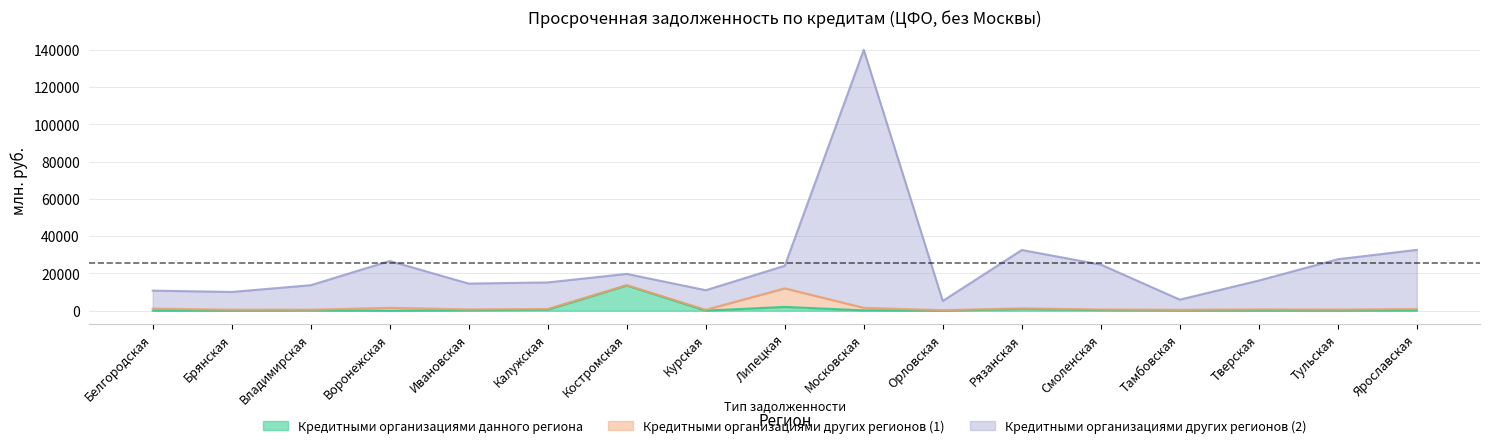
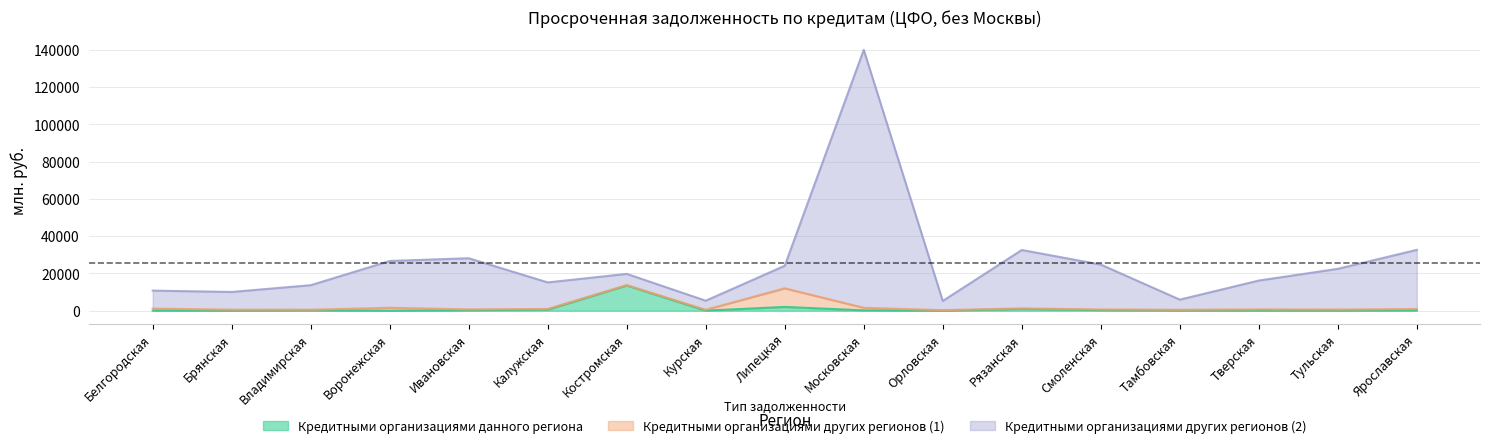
  {
    "Кредитными организациями данного региона": {
      "Воронежская": 0,
      "Липецкая": 2000,
      "Московская": 0
    },
    "Кредитными организациями других регионов (1)": {
      "Воронежская": 2000,
      "Липецкая": 10000,
      "Московская": 1000
    },
    "Кредитными организациями других регионов (2)": {
      "Белгородская": 10000,
      "Брянская": 9000,
      "Владимирская": 13000,
      "Воронежская": 25000,
-     "Ивановская": 14000,
+     "Ивановская": 27000,
      "Калужская": 14000,
      "Костромская": 6000,
-     "Курская": 10000,
+     "Курская": 5000,
      "Липецкая": 12000,
      "Московская": 138000,
      "Орловская": 5000,
      "Рязанская": 31000,
      "Смоленская": 24000,
      "Тамбовская": 5000,
      "Тверская": 15000,
-     "Тульская": 27000,
+     "Тульская": 22000,
      "Ярославская": 32000
    }
  }
